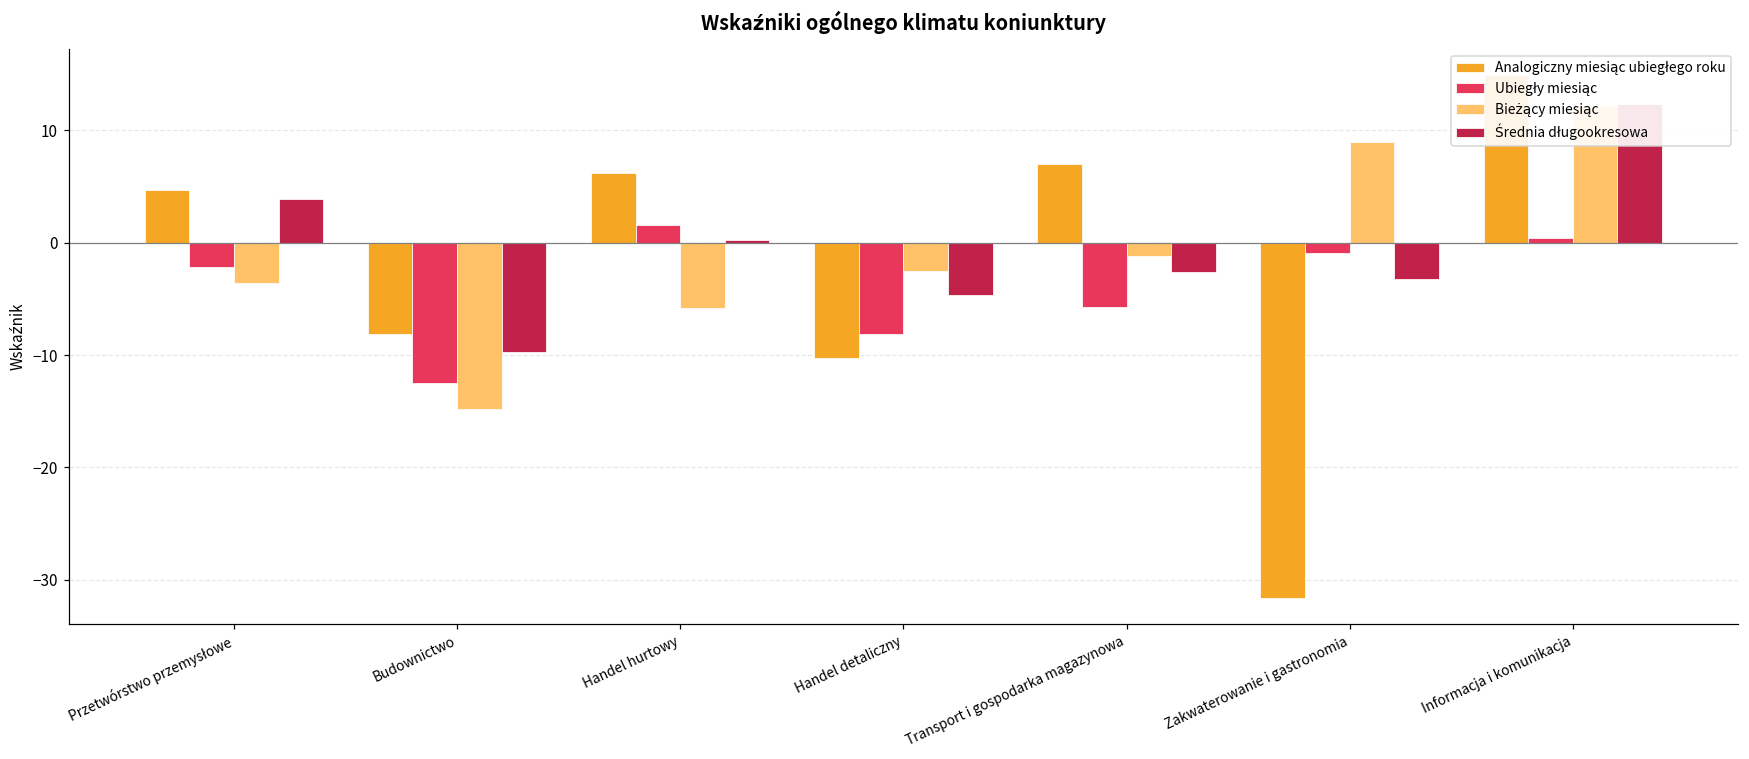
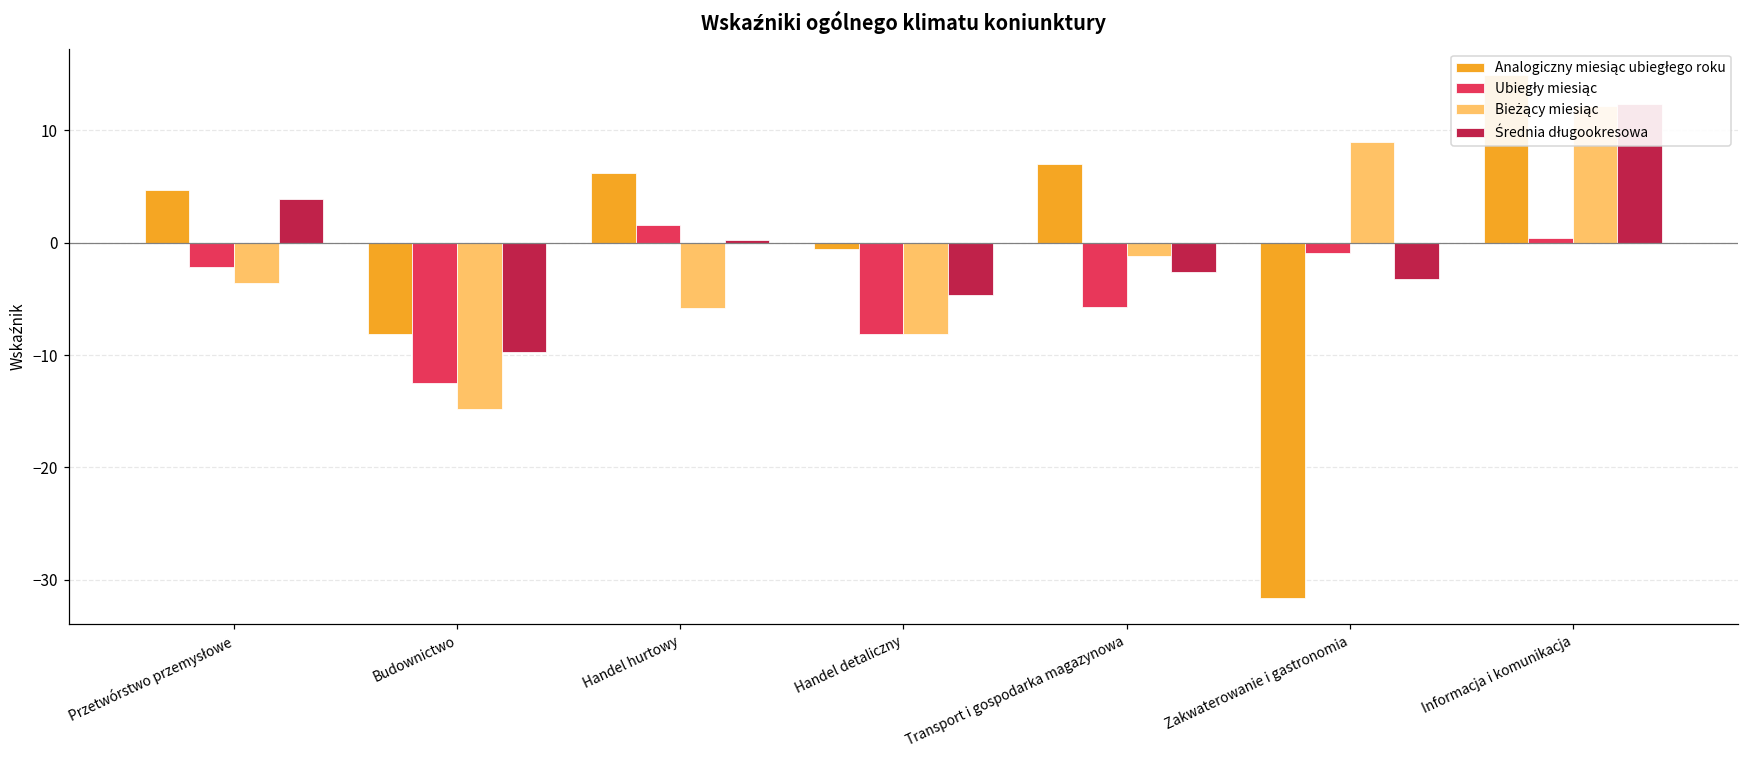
  {
    "Analogiczny miesiąc ubiegłego roku": {
      "Przetwórstwo przemysłowe": 4.7,
      "Budownictwo": -8.1,
      "Handel hurtowy": 6.2,
-     "Handel detaliczny": -10.3,
+     "Handel detaliczny": -0.6,
      "Transport i gospodarka magazynowa": 7.0,
      "Zakwaterowanie i gastronomia": -31.6
    },
    "Bieżący miesiąc": {
      "Przetwórstwo przemysłowe": -3.6,
      "Budownictwo": -14.8,
      "Handel hurtowy": -5.8,
-     "Handel detaliczny": -2.5,
+     "Handel detaliczny": -8.1,
      "Transport i gospodarka magazynowa": -1.2,
      "Zakwaterowanie i gastronomia": 8.9
    }
  }
